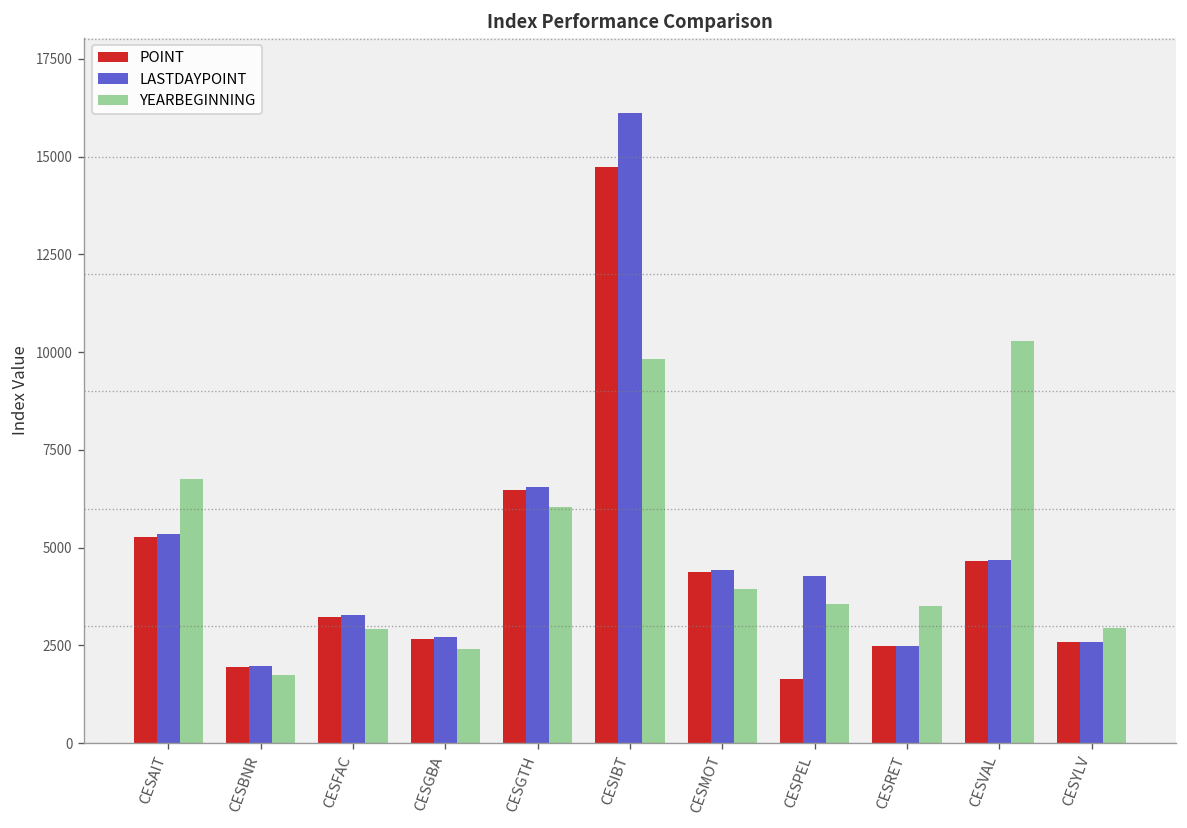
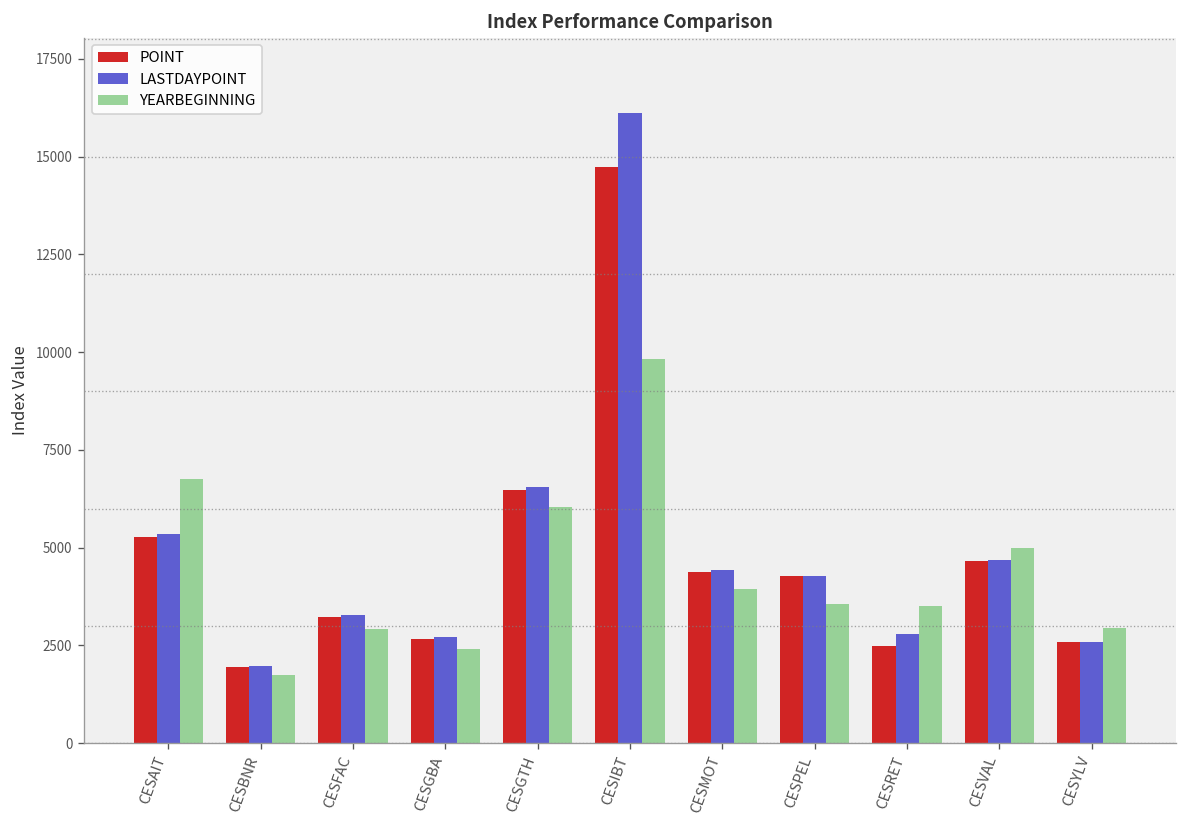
  {
    "POINT": {
      "CESAIT": 5300,
      "CESBNR": 1900,
      "CESFAC": 3200,
      "CESGBA": 2700,
      "CESGTH": 6500,
      "CESIBT": 14700,
      "CESMOT": 4400,
-     "CESPEL": 1600,
+     "CESPEL": 4300,
      "CESRET": 2500,
      "CESVAL": 4700,
      "CESYLV": 2600
    },
    "LASTDAYPOINT": {
      "CESAIT": 5300,
      "CESBNR": 2000,
      "CESFAC": 3300,
      "CESGBA": 2700,
      "CESGTH": 6500,
      "CESIBT": 16100,
      "CESMOT": 4400,
      "CESPEL": 4300,
-     "CESRET": 2500,
+     "CESRET": 2800,
      "CESVAL": 4700,
      "CESYLV": 2600
    },
    "YEARBEGINNING": {
      "CESAIT": 6800,
      "CESBNR": 1700,
      "CESFAC": 2900,
      "CESGBA": 2400,
      "CESGTH": 6000,
      "CESIBT": 9800,
      "CESMOT": 3900,
      "CESPEL": 3600,
      "CESRET": 3500,
-     "CESVAL": 10300,
+     "CESVAL": 5000,
      "CESYLV": 3000
    }
  }
